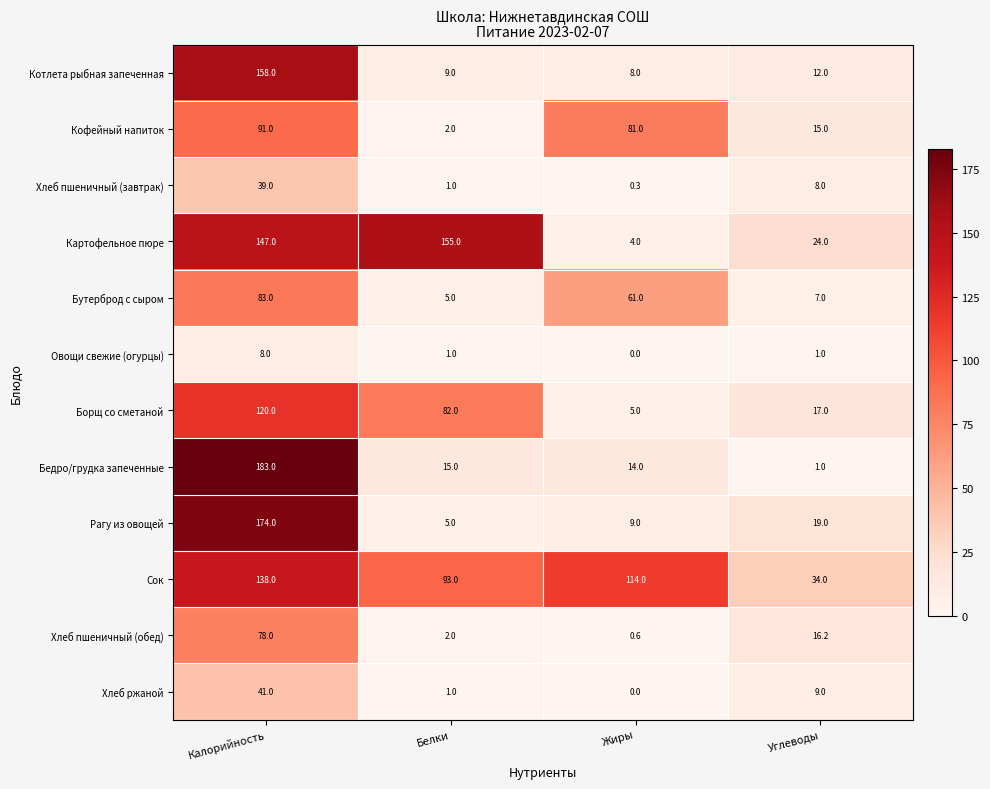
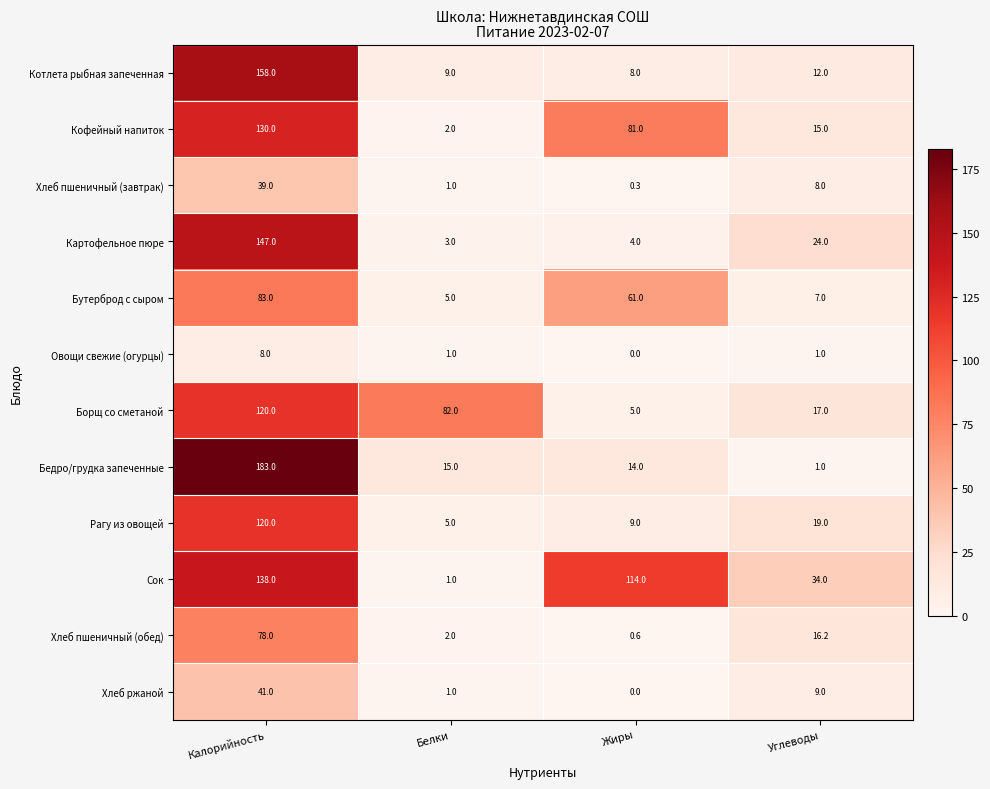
  {
    "Котлета рыбная запеченная": {
      "Калорийность": 158.0,
      "Белки": 9.0,
      "Жиры": 8.0,
      "Углеводы": 12.0
    },
    "Кофейный напиток": {
-     "Калорийность": 91.0,
+     "Калорийность": 130.0,
      "Белки": 2.0,
      "Жиры": 81.0,
      "Углеводы": 15.0
    },
    "Хлеб пшеничный (завтрак)": {
      "Калорийность": 39.0,
      "Белки": 1.0,
      "Жиры": 0.3,
      "Углеводы": 8.0
    },
    "Картофельное пюре": {
      "Калорийность": 147.0,
-     "Белки": 155.0,
+     "Белки": 3.0,
      "Жиры": 4.0,
      "Углеводы": 24.0
    },
    "Бутерброд с сыром": {
      "Калорийность": 83.0,
      "Белки": 5.0,
      "Жиры": 61.0,
      "Углеводы": 7.0
    },
    "Овощи свежие (огурцы)": {
      "Калорийность": 8.0,
      "Белки": 1.0,
      "Жиры": 0.0,
      "Углеводы": 1.0
    },
    "Борщ со сметаной": {
      "Калорийность": 120.0,
      "Белки": 82.0,
      "Жиры": 5.0,
      "Углеводы": 17.0
    },
    "Бедро/грудка запеченные": {
      "Калорийность": 183.0,
      "Белки": 15.0,
      "Жиры": 14.0,
      "Углеводы": 1.0
    },
    "Рагу из овощей": {
-     "Калорийность": 174.0,
+     "Калорийность": 120.0,
      "Белки": 5.0,
      "Жиры": 9.0,
      "Углеводы": 19.0
    },
    "Сок": {
      "Калорийность": 138.0,
-     "Белки": 93.0,
+     "Белки": 1.0,
      "Жиры": 114.0,
      "Углеводы": 34.0
    },
    "Хлеб пшеничный (обед)": {
      "Калорийность": 78.0,
      "Белки": 2.0,
      "Жиры": 0.6,
      "Углеводы": 16.2
    },
    "Хлеб ржаной": {
      "Калорийность": 41.0,
      "Белки": 1.0,
      "Жиры": 0.0,
      "Углеводы": 9.0
    }
  }
